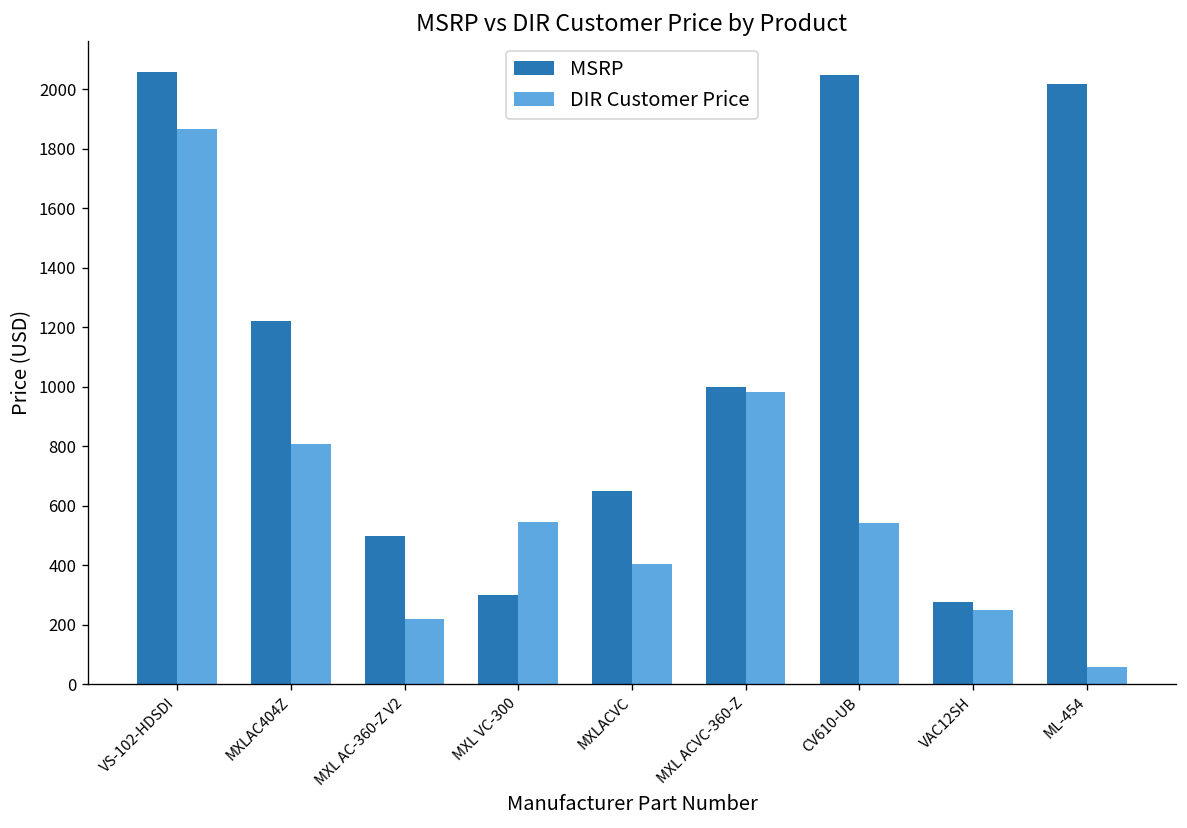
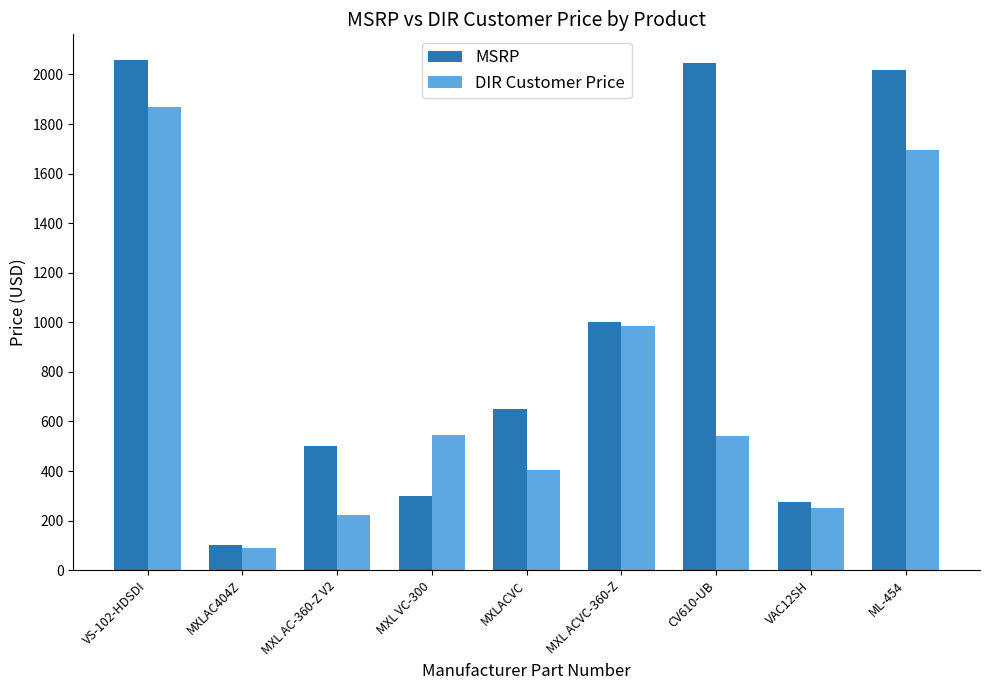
  {
    "MSRP": {
      "VS-102-HDSDI": 2060,
-     "MXLAC404Z": 1220,
+     "MXLAC404Z": 100,
      "MXL AC-360-Z V2": 500,
      "MXL VC-300": 300,
      "MXLACVC": 650,
      "MXL ACVC-360-Z": 1000,
      "CV610-UB": 2050,
      "VAC12SH": 280,
      "ML-454": 2020
    },
    "DIR Customer Price": {
      "VS-102-HDSDI": 1870,
-     "MXLAC404Z": 810,
+     "MXLAC404Z": 90,
      "MXL AC-360-Z V2": 220,
      "MXL VC-300": 540,
      "MXLACVC": 400,
      "MXL ACVC-360-Z": 980,
      "CV610-UB": 540,
      "VAC12SH": 250,
-     "ML-454": 60
+     "ML-454": 1700
    }
  }
